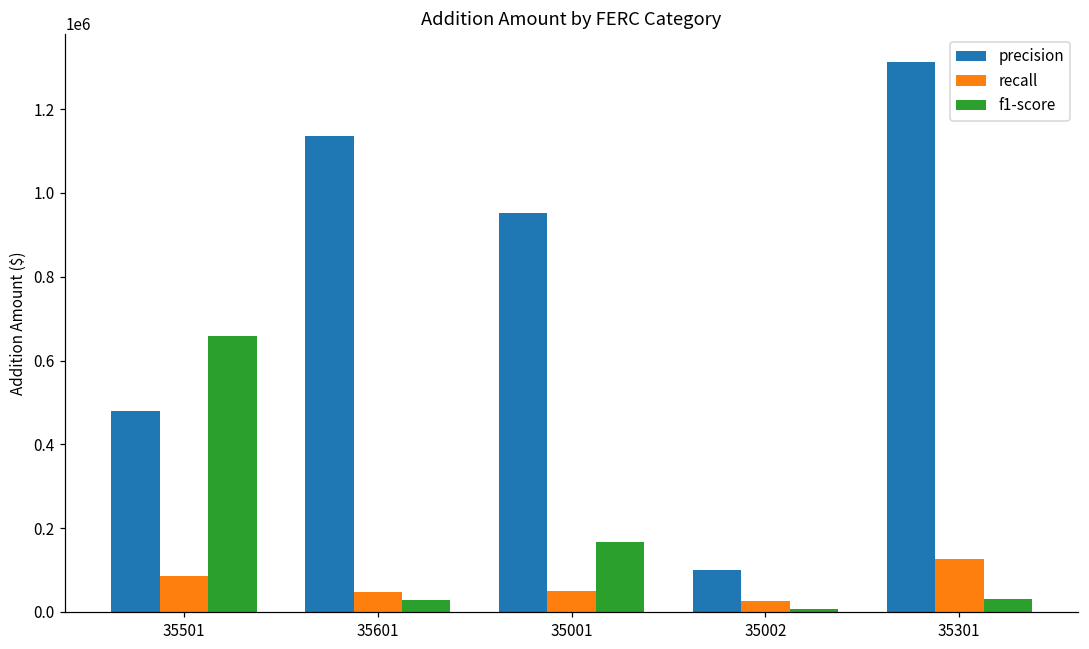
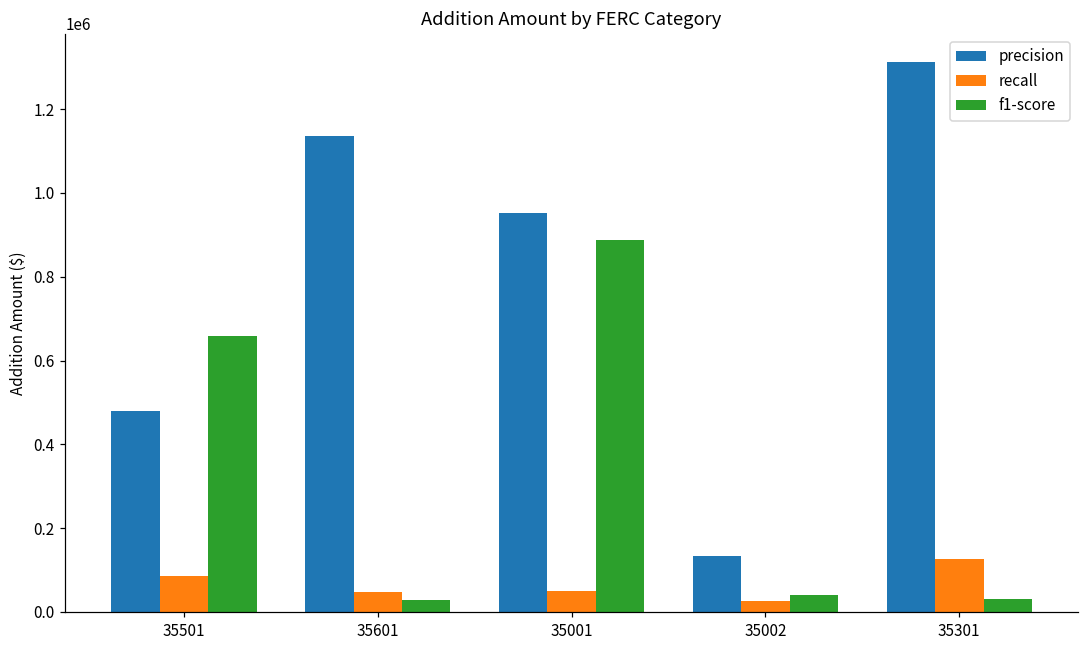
  {
    "precision": {
      "35501": 480000,
      "35601": 1140000,
      "35001": 950000,
-     "35002": 100000,
+     "35002": 130000,
      "35301": 1310000
    },
    "recall": {
      "35501": 80000,
      "35601": 50000,
      "35001": 50000,
      "35002": 30000,
      "35301": 130000
    },
    "f1-score": {
      "35501": 660000,
      "35601": 30000,
-     "35001": 170000,
-     "35002": 10000,
+     "35001": 890000,
+     "35002": 40000,
      "35301": 30000
    }
  }
